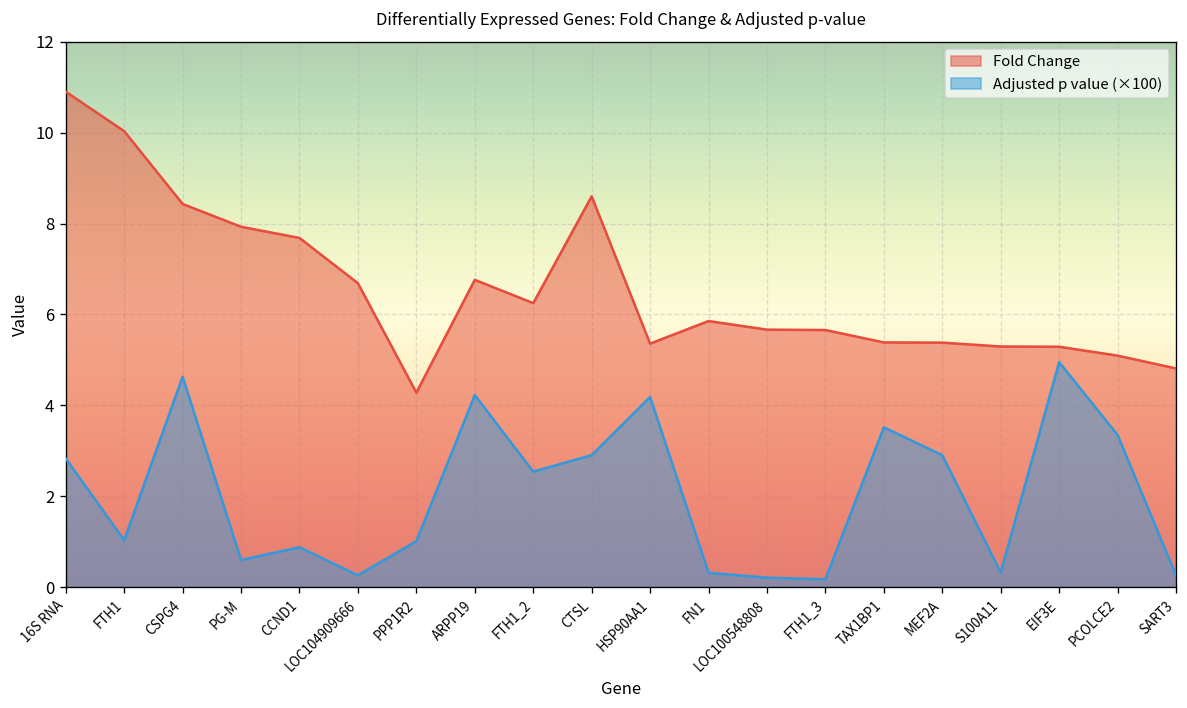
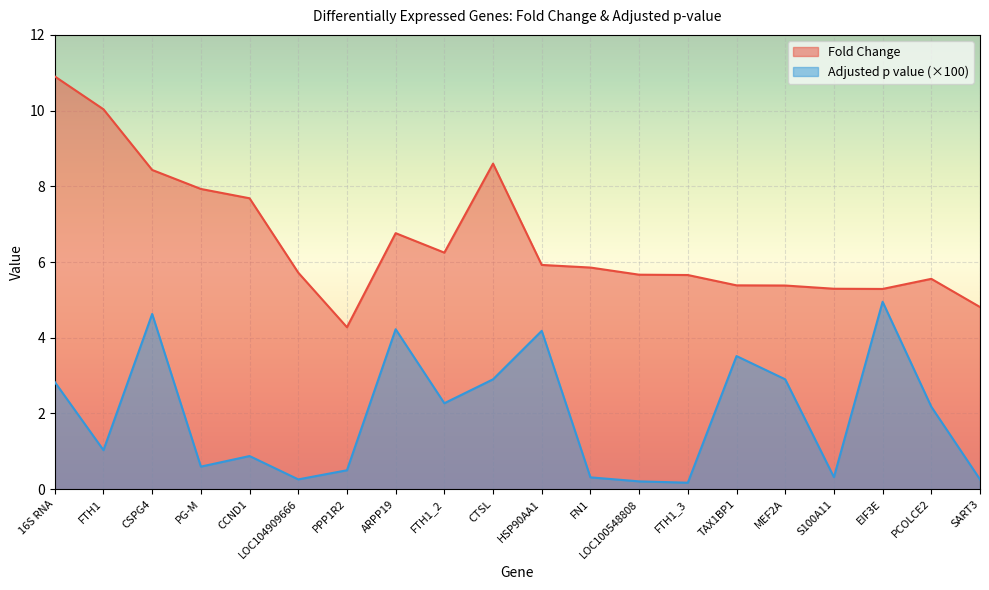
  {
    "Fold Change": {
      "16S RNA": 10.9,
      "FTH1": 10.0,
      "CSPG4": 8.4,
      "PG-M": 7.9,
      "CCND1": 7.7,
-     "LOC104909666": 6.7,
+     "LOC104909666": 5.7,
      "PPP1R2": 4.3,
      "ARPP19": 6.8,
      "FTH1_2": 6.2,
      "CTSL": 8.6,
-     "HSP90AA1": 5.4,
+     "HSP90AA1": 5.9,
      "FN1": 5.9,
      "LOC100548808": 5.7,
      "FTH1_3": 5.7,
      "TAX1BP1": 5.4,
      "MEF2A": 5.4,
      "S100A11": 5.3,
      "EIF3E": 5.3,
-     "PCOLCE2": 5.1,
+     "PCOLCE2": 5.6,
      "SART3": 4.8
    },
    "Adjusted p value (×100)": {
      "16S RNA": 2.8,
      "FTH1": 1.0,
      "CSPG4": 4.6,
      "PG-M": 0.6,
      "CCND1": 0.9,
      "LOC104909666": 0.3,
-     "PPP1R2": 1.0,
+     "PPP1R2": 0.5,
      "ARPP19": 4.2,
-     "FTH1_2": 2.5,
+     "FTH1_2": 2.3,
      "CTSL": 2.9,
      "HSP90AA1": 4.2,
      "FN1": 0.3,
      "LOC100548808": 0.2,
      "FTH1_3": 0.2,
      "TAX1BP1": 3.5,
      "MEF2A": 2.9,
      "S100A11": 0.3,
      "EIF3E": 5.0,
-     "PCOLCE2": 3.3,
+     "PCOLCE2": 2.2,
      "SART3": 0.3
    }
  }
